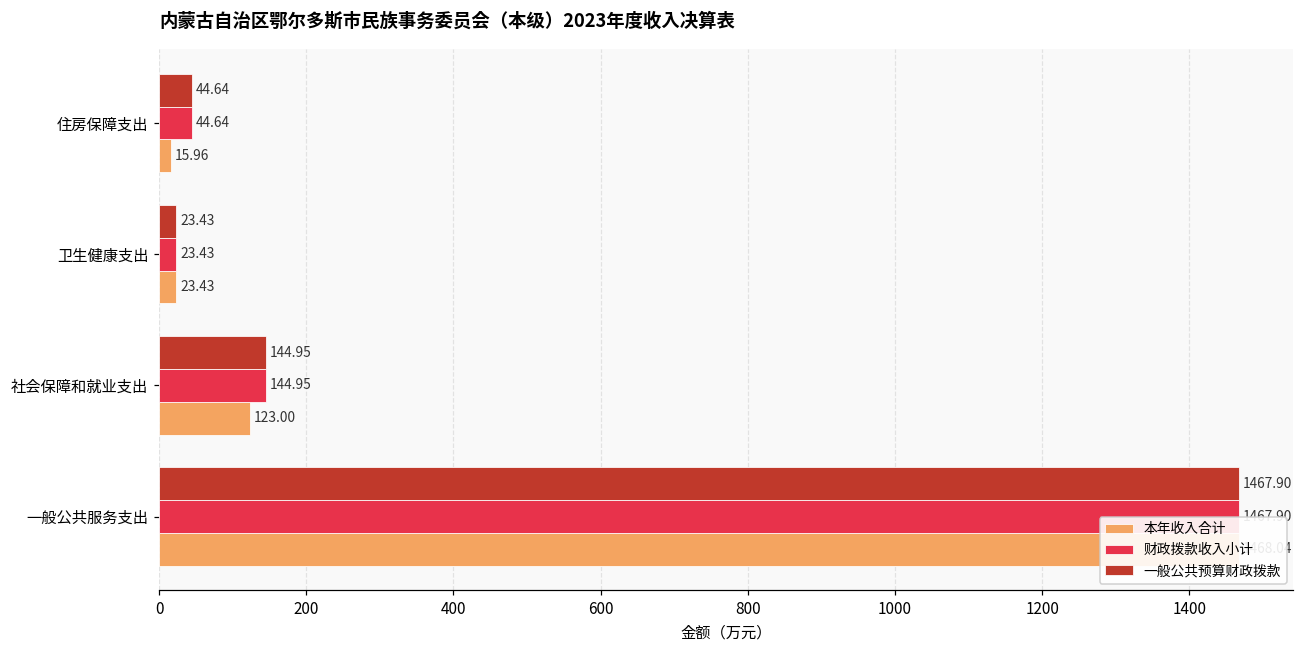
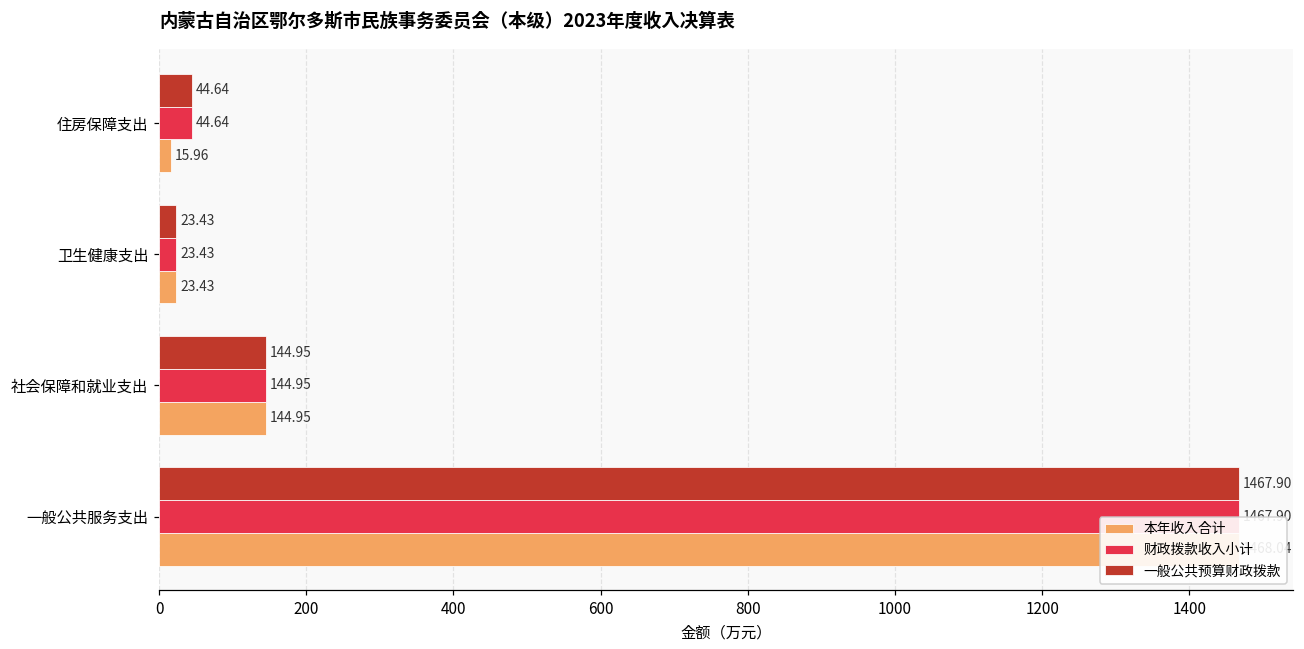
  {
    "本年收入合计": {
      "住房保障支出": 15.96,
      "卫生健康支出": 23.43,
-     "社会保障和就业支出": 123.00
+     "社会保障和就业支出": 144.95
    }
  }
